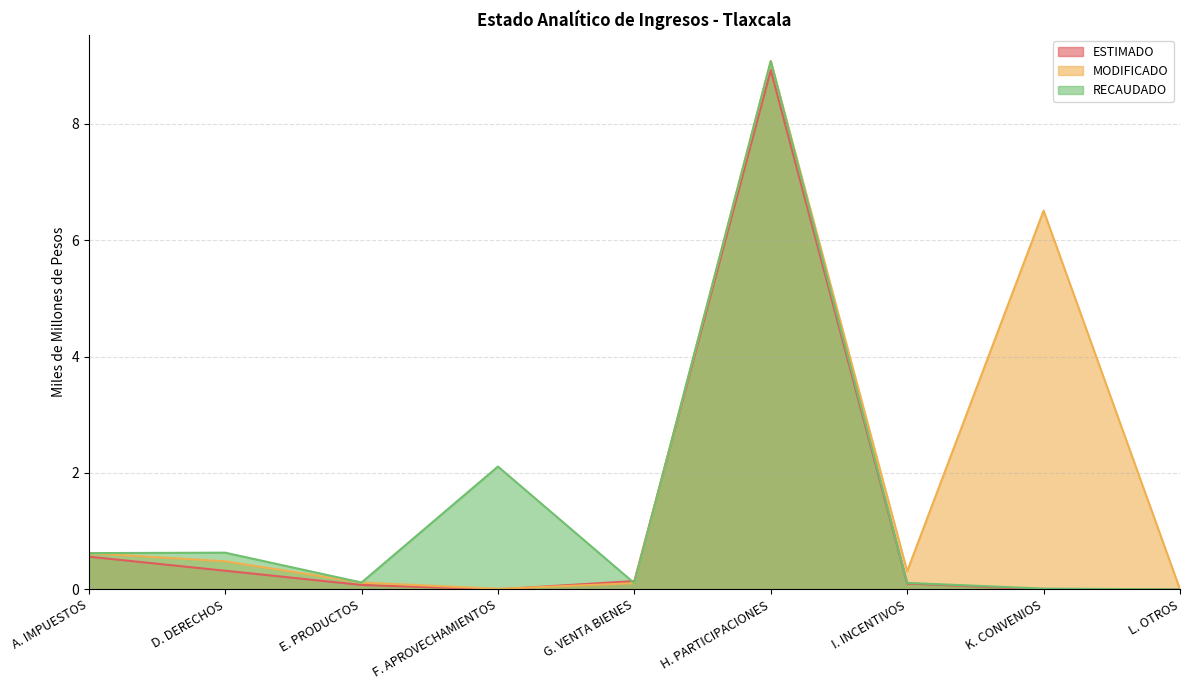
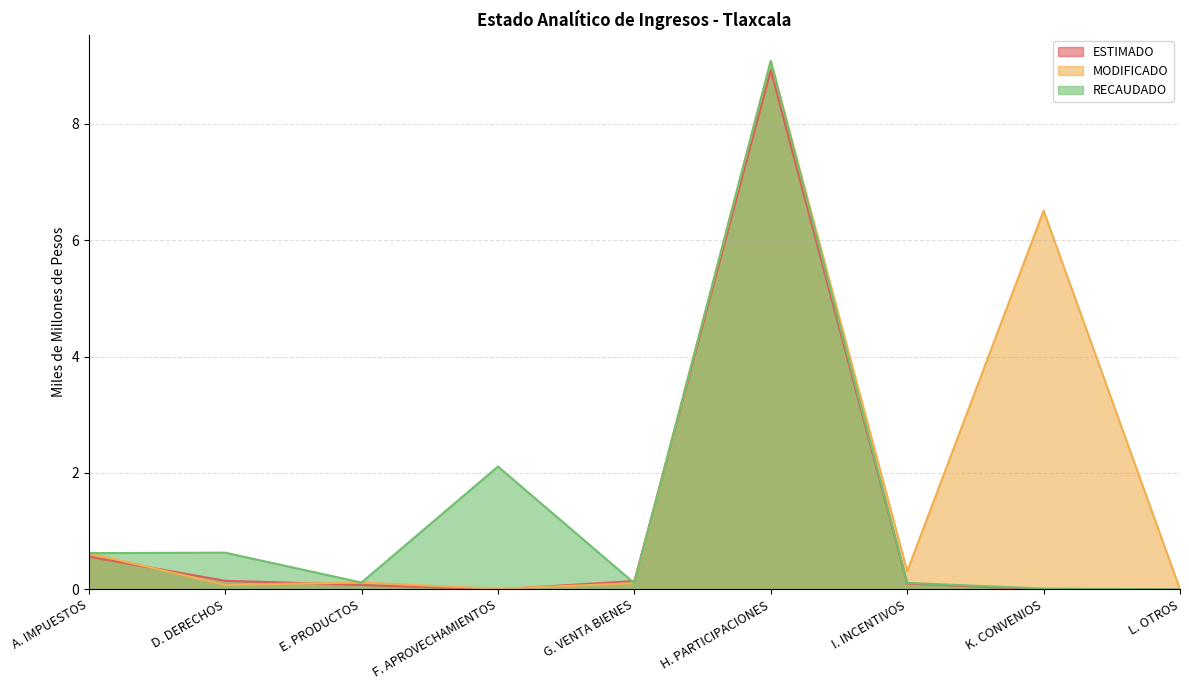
  {
    "ESTIMADO": {
      "A. IMPUESTOS": 0.6,
-     "D. DERECHOS": 0.3,
+     "D. DERECHOS": 0.1,
      "H. PARTICIPACIONES": 8.9
    },
    "MODIFICADO": {
-     "D. DERECHOS": 0.5,
+     "D. DERECHOS": 0.1,
      "I. INCENTIVOS": 0.3,
      "K. CONVENIOS": 6.5
    },
    "RECAUDADO": {
      "D. DERECHOS": 0.6,
      "F. APROVECHAMIENTOS": 2.1
    }
  }
